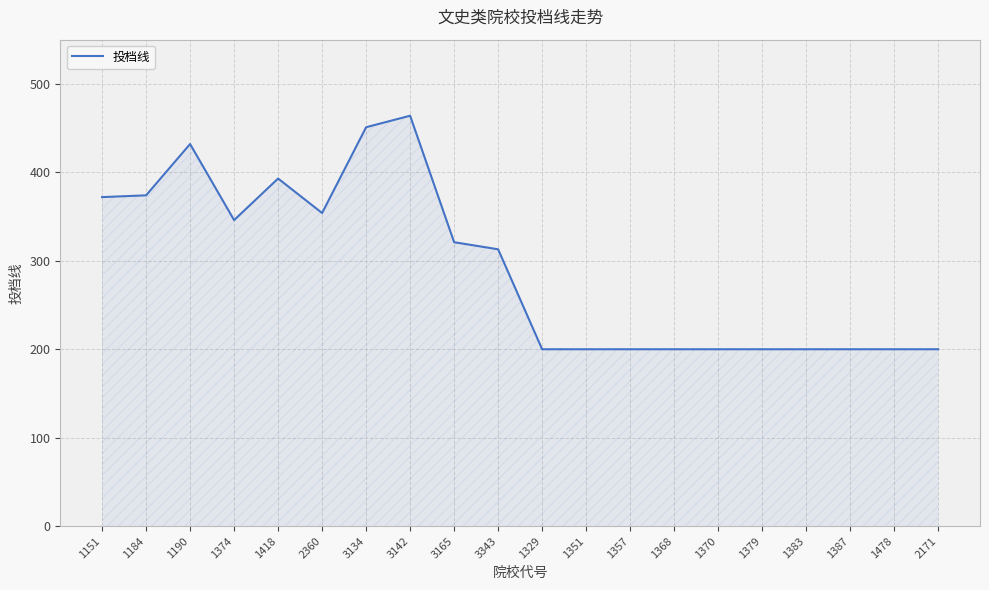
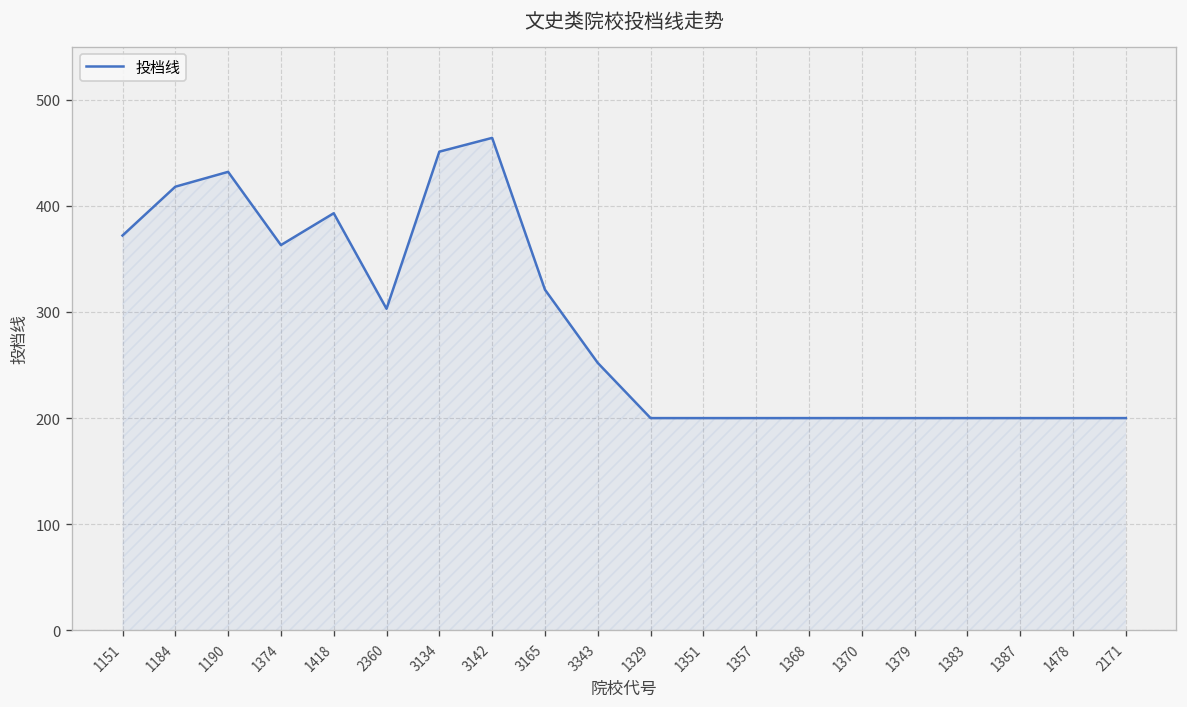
  {
    "1151": 370,
-   "1184": 370,
+   "1184": 420,
    "1190": 430,
-   "1374": 350,
+   "1374": 360,
    "1418": 390,
-   "2360": 350,
+   "2360": 300,
    "3134": 450,
    "3142": 460,
    "3165": 320,
-   "3343": 310,
+   "3343": 250,
    "1329": 200,
    "1351": 200,
    "1357": 200,
    "1368": 200,
    "1370": 200,
    "1379": 200,
    "1383": 200,
    "1387": 200,
    "1478": 200,
    "2171": 200
  }
